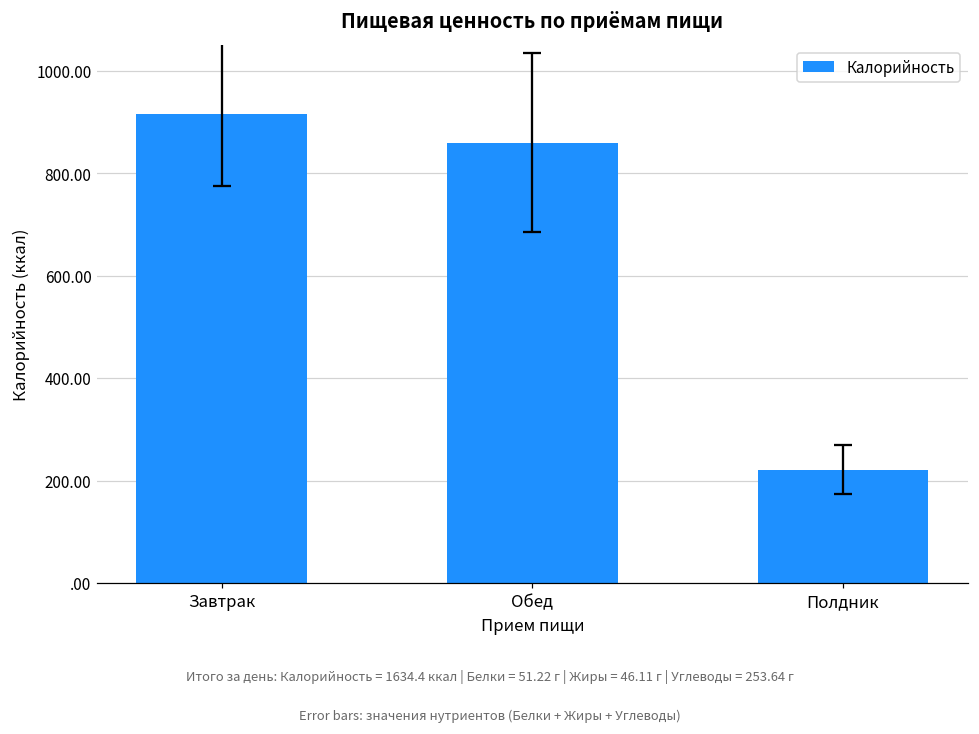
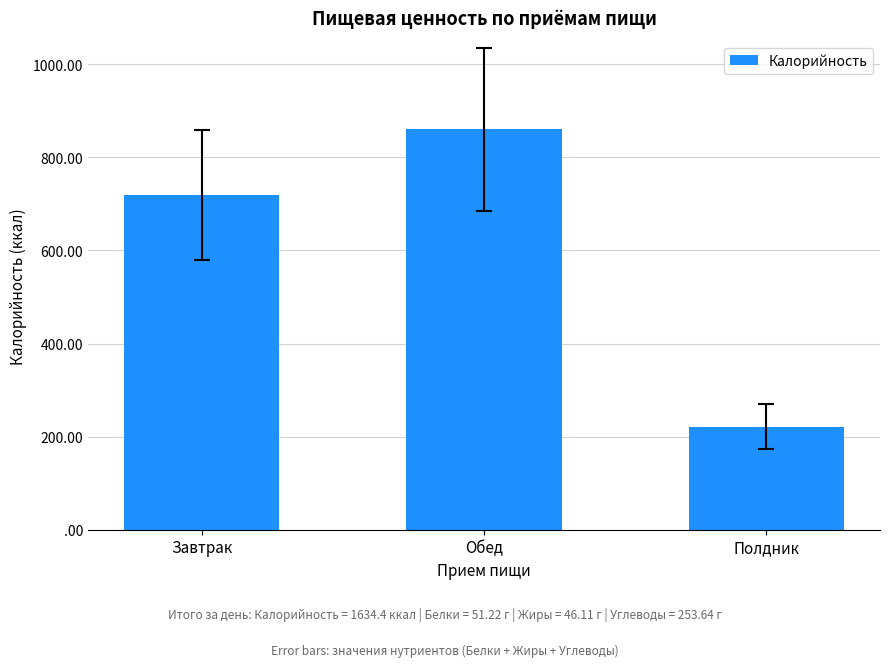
  {
    "Калорийность": {
-     "Завтрак": 920,
+     "Завтрак": 720,
      "Обед": 860,
      "Полдник": 220
    }
  }
